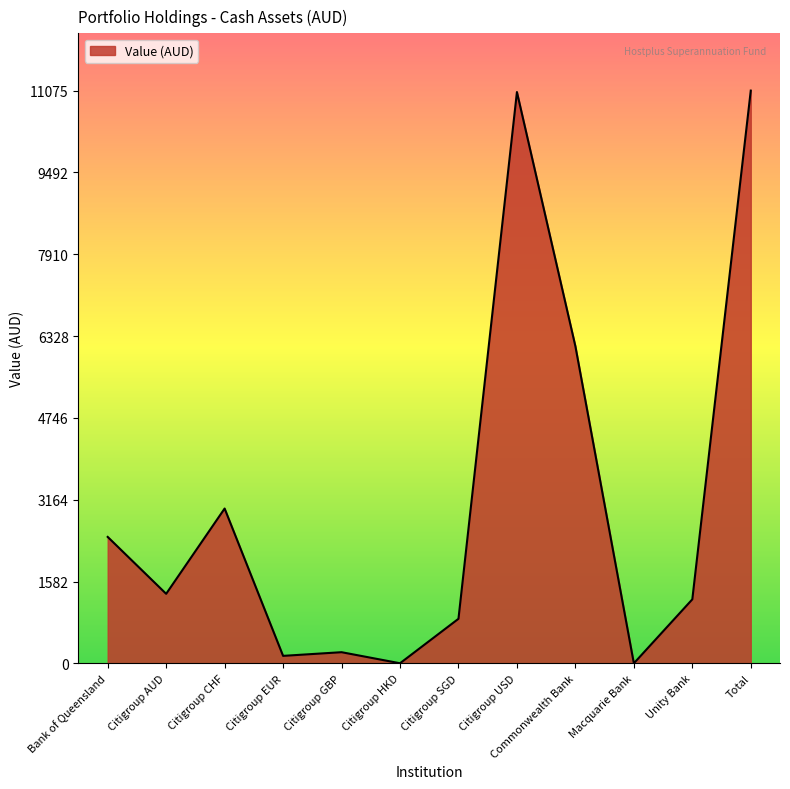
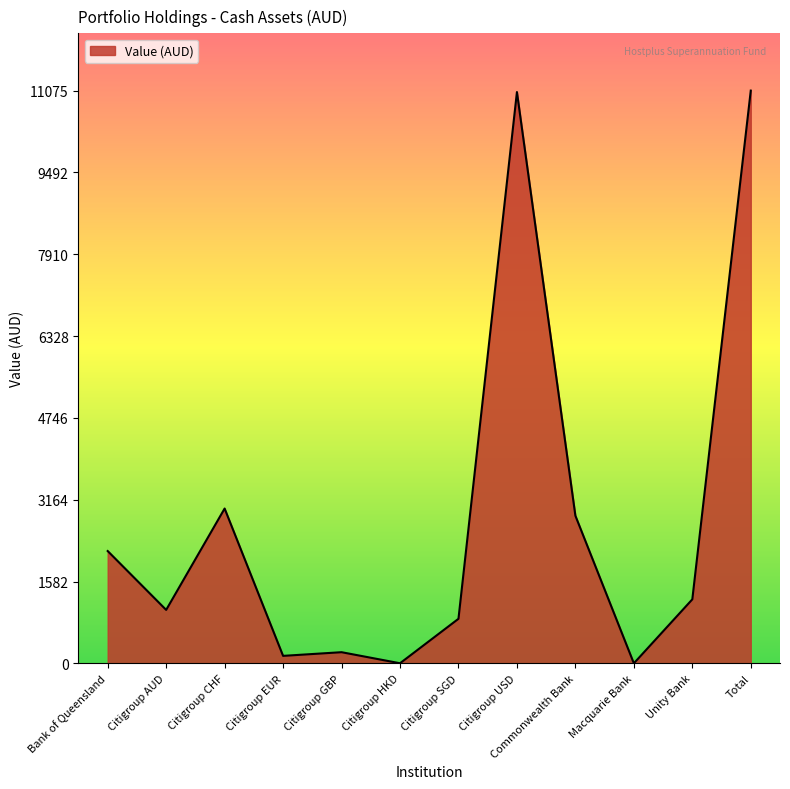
  {
-   "Bank of Queensland": 2400,
-   "Citigroup AUD": 1300,
+   "Bank of Queensland": 2200,
+   "Citigroup AUD": 1000,
    "Citigroup CHF": 3000,
    "Citigroup EUR": 100,
    "Citigroup GBP": 200,
    "Citigroup HKD": 0,
    "Citigroup SGD": 900,
    "Citigroup USD": 11000,
-   "Commonwealth Bank": 6100,
+   "Commonwealth Bank": 2900,
    "Macquarie Bank": 0,
    "Unity Bank": 1200,
    "Total": 11100
  }
